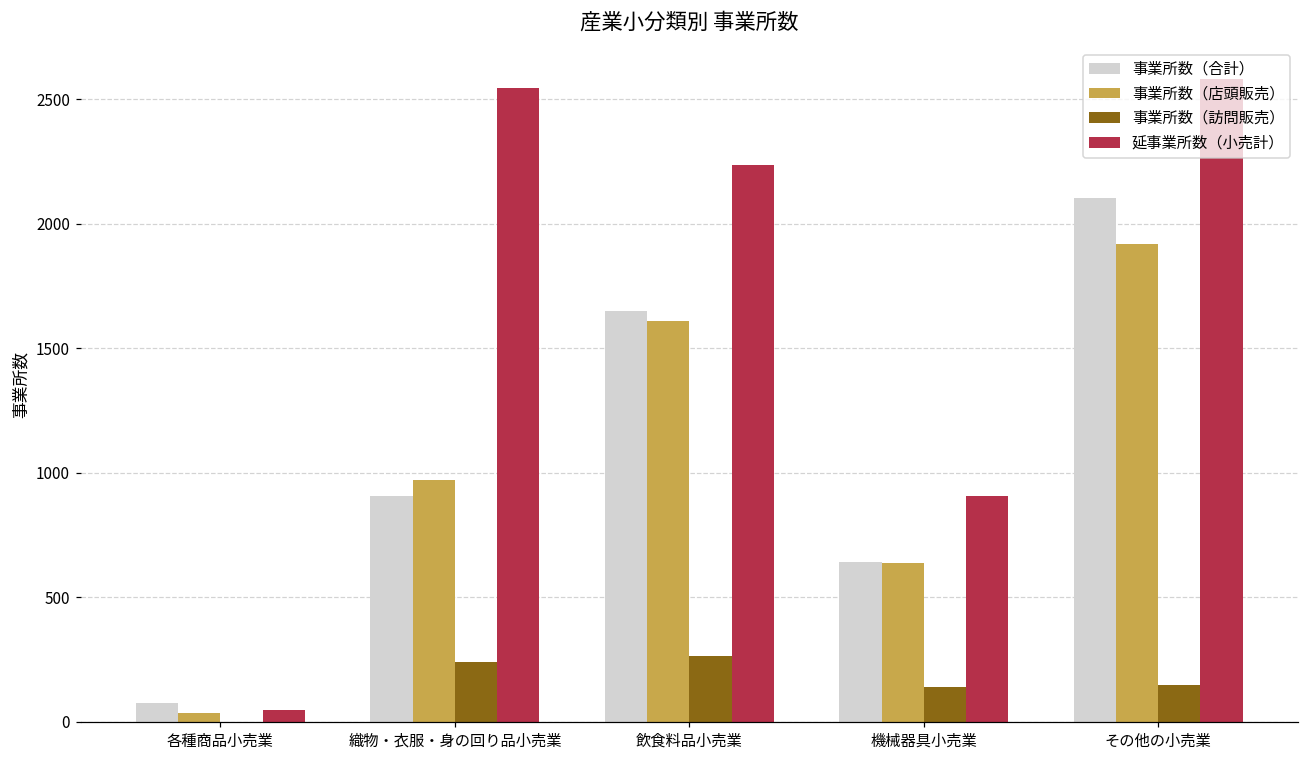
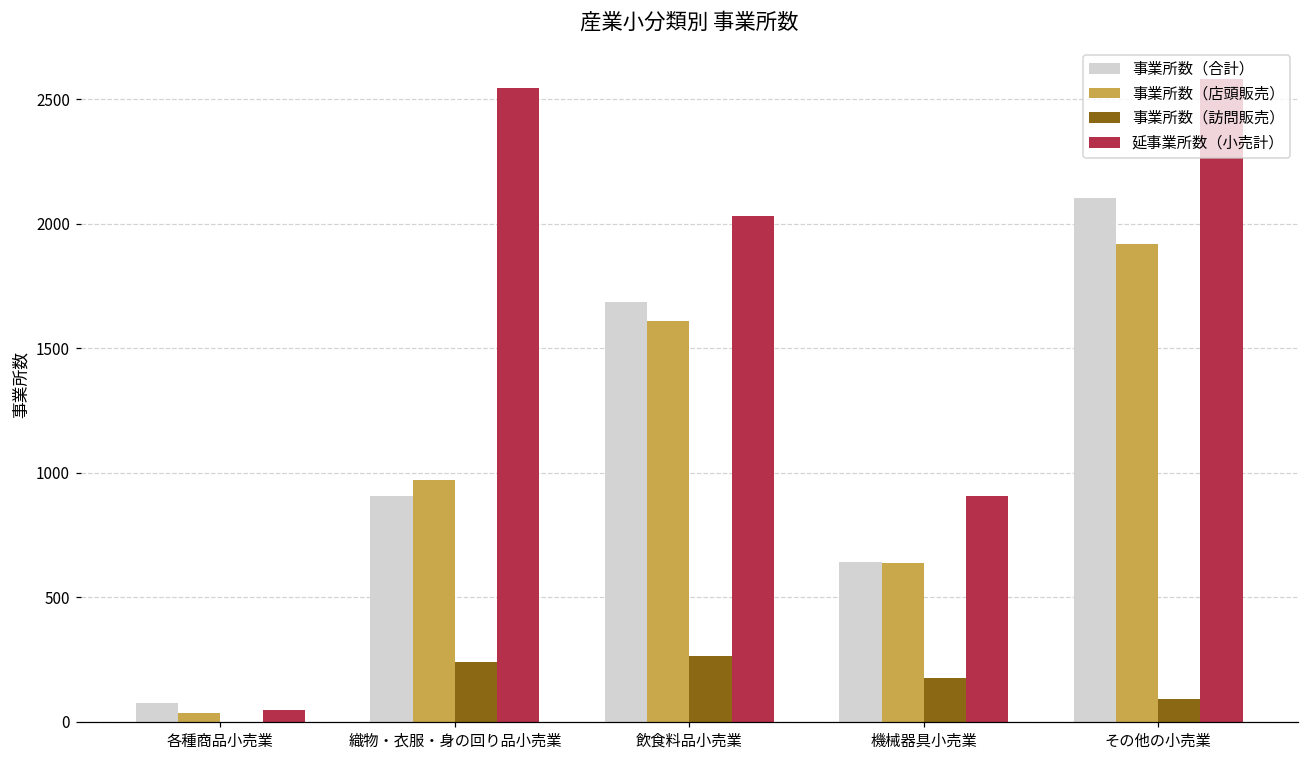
  {
    "事業所数（合計）": {
      "各種商品小売業": 80,
      "織物・衣服・身の回り品小売業": 910,
-     "飲食料品小売業": 1650,
+     "飲食料品小売業": 1680,
      "機械器具小売業": 640,
      "その他の小売業": 2100
    },
    "事業所数（店頭販売）": {
      "各種商品小売業": 40,
      "織物・衣服・身の回り品小売業": 970,
      "飲食料品小売業": 1610,
      "機械器具小売業": 640,
      "その他の小売業": 1920
    },
    "事業所数（訪問販売）": {
      "各種商品小売業": 0,
      "織物・衣服・身の回り品小売業": 240,
      "飲食料品小売業": 260,
-     "機械器具小売業": 140,
-     "その他の小売業": 150
+     "機械器具小売業": 180,
+     "その他の小売業": 90
    },
    "延事業所数（小売計）": {
      "各種商品小売業": 50,
      "織物・衣服・身の回り品小売業": 2540,
-     "飲食料品小売業": 2240,
+     "飲食料品小売業": 2030,
      "機械器具小売業": 910
    }
  }
